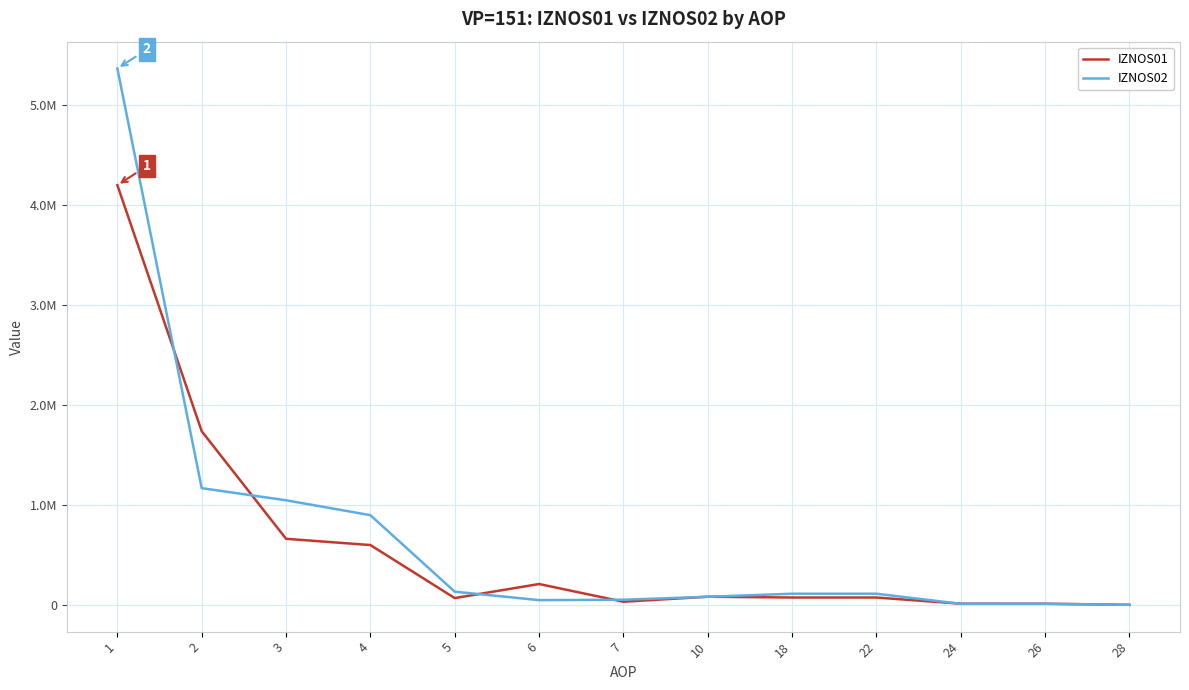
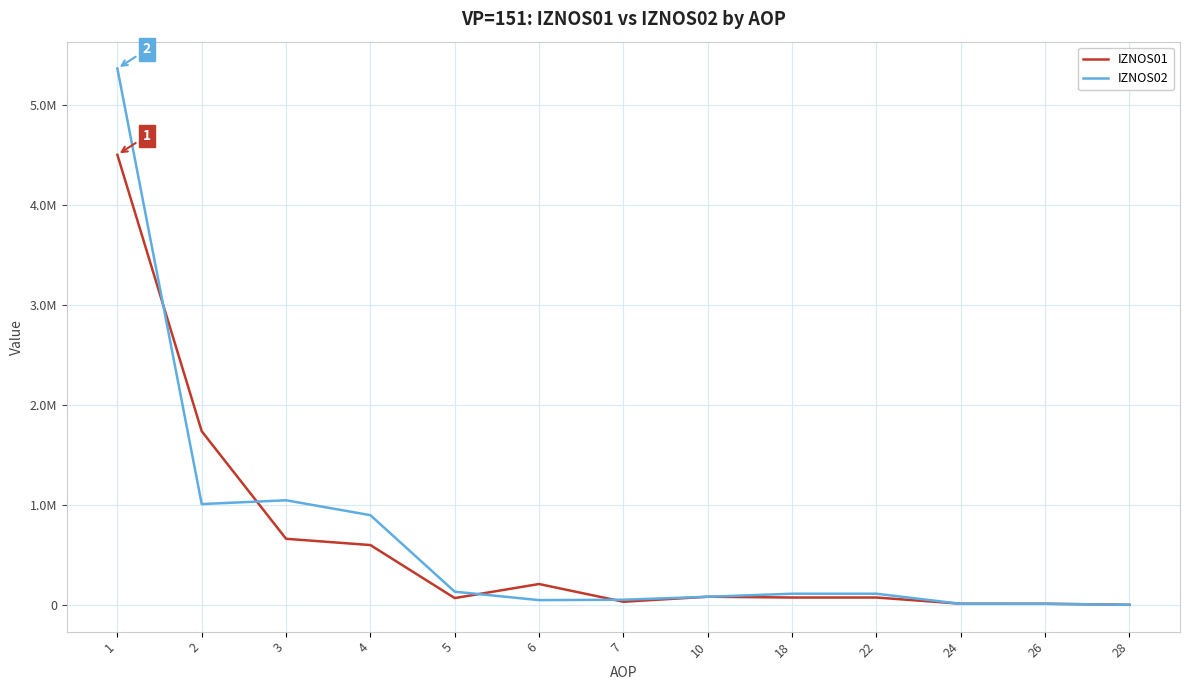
  {
    "IZNOS01": {
-     "1": 4200000,
+     "1": 4500000,
      "2": 1740000,
      "3": 660000,
      "4": 600000,
      "5": 70000,
      "6": 210000,
      "18": 70000,
      "22": 70000
    },
    "IZNOS02": {
      "1": 5360000,
-     "2": 1170000,
+     "2": 1010000,
      "3": 1050000,
      "4": 900000,
      "5": 130000,
      "6": 50000,
      "18": 110000,
      "22": 110000
    }
  }
